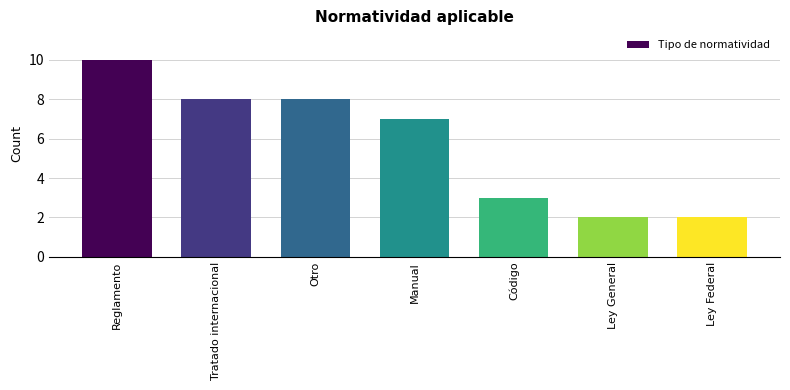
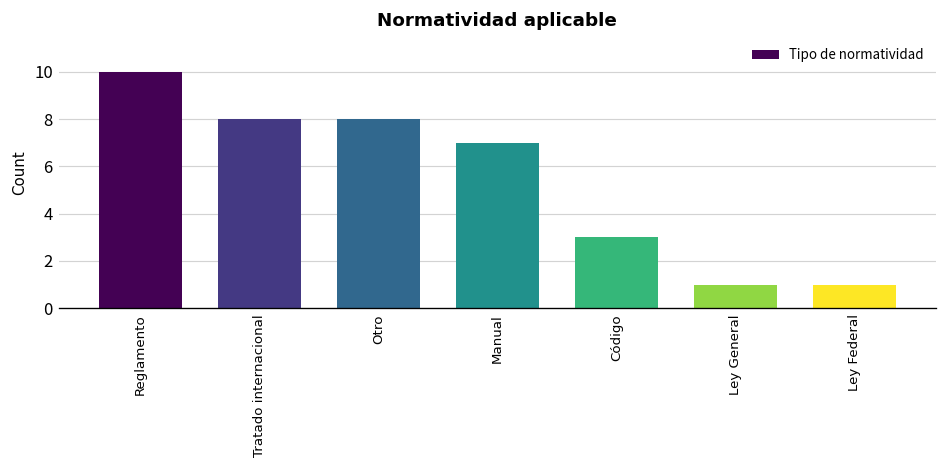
  {
    "Reglamento": 10,
    "Tratado internacional": 8,
    "Otro": 8,
    "Manual": 7,
    "Código": 3,
-   "Ley General": 2,
-   "Ley Federal": 2
+   "Ley General": 1,
+   "Ley Federal": 1
  }
